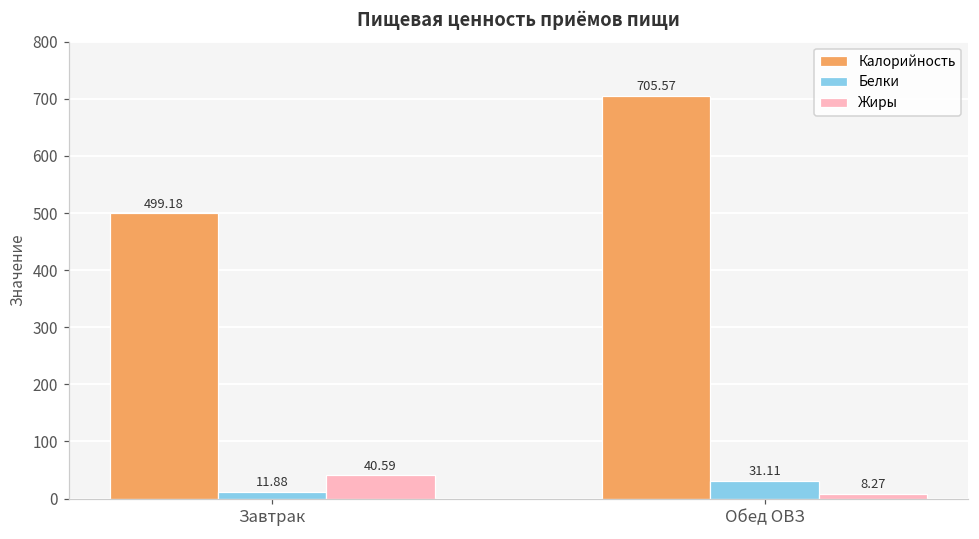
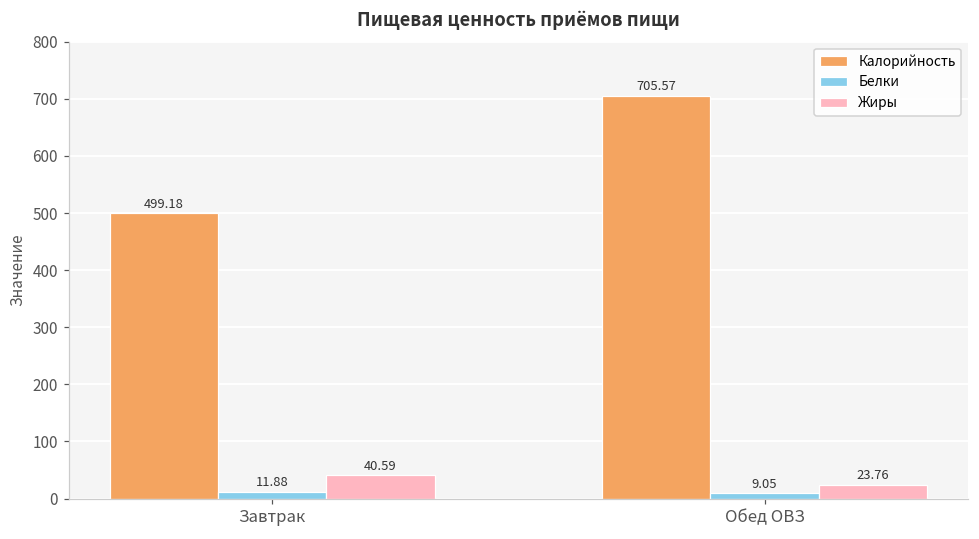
  {
    "Калорийность": {
      "Завтрак": 499.18,
      "Обед ОВЗ": 705.57
    },
    "Белки": {
      "Завтрак": 11.88,
-     "Обед ОВЗ": 31.11
+     "Обед ОВЗ": 9.05
    },
    "Жиры": {
      "Завтрак": 40.59,
-     "Обед ОВЗ": 8.27
+     "Обед ОВЗ": 23.76
    }
  }
